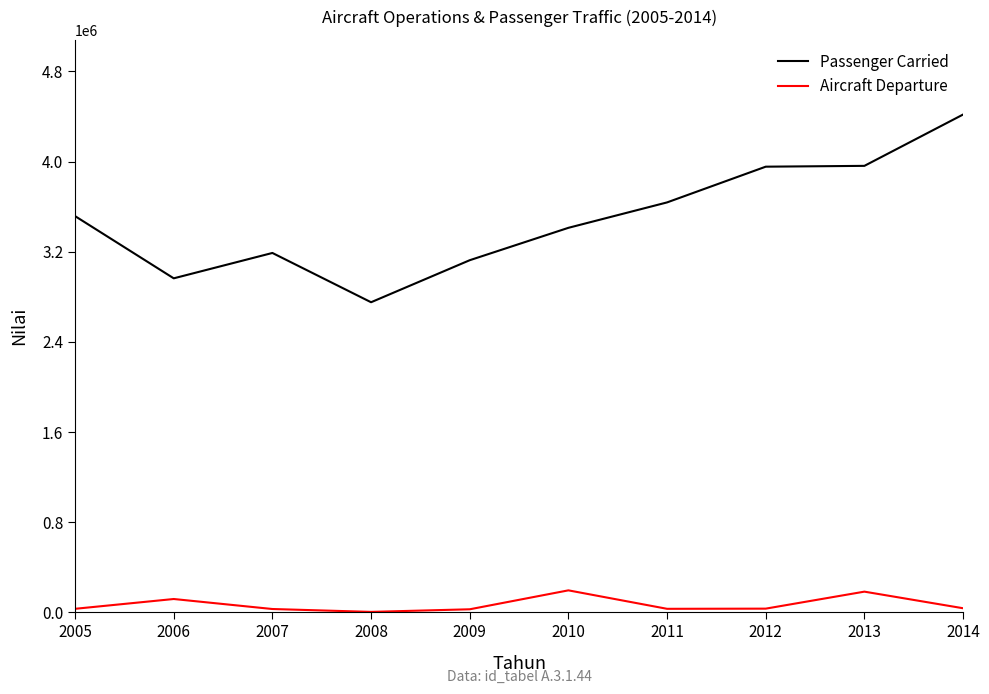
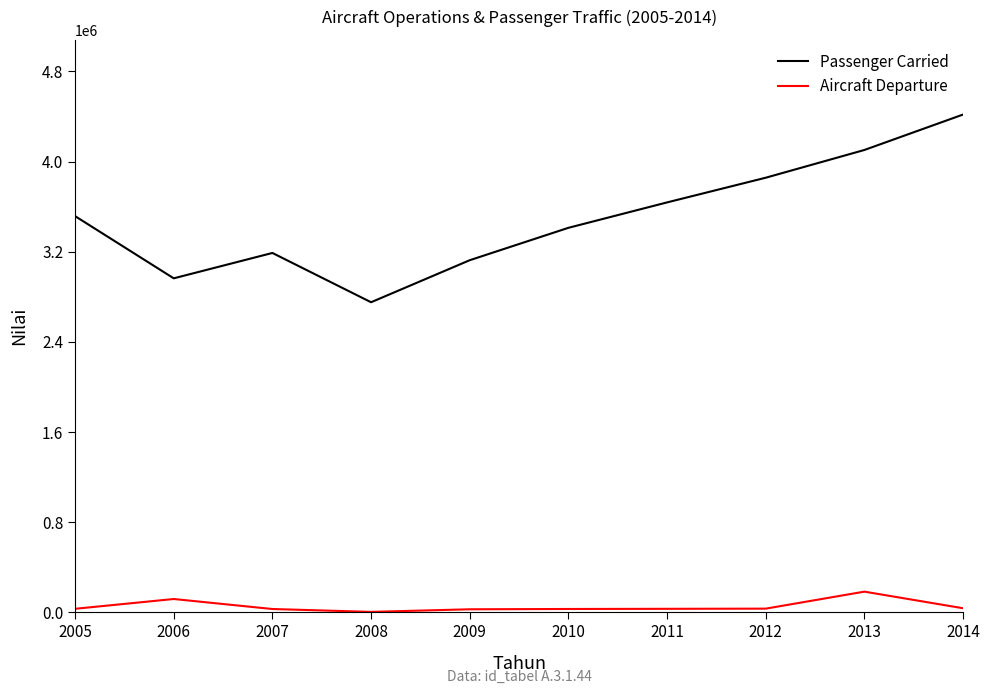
  {
    "Passenger Carried": {
      "2005": 3520000,
      "2006": 2960000,
      "2007": 3190000,
      "2008": 2750000,
      "2009": 3120000,
      "2010": 3410000,
      "2011": 3640000,
-     "2012": 3950000,
-     "2013": 3960000,
+     "2012": 3860000,
+     "2013": 4100000,
      "2014": 4420000
    },
    "Aircraft Departure": {
      "2005": 30000,
      "2006": 120000,
      "2007": 30000,
      "2008": 0,
      "2009": 30000,
-     "2010": 190000,
+     "2010": 30000,
      "2011": 30000,
      "2012": 30000,
      "2013": 180000,
      "2014": 40000
    }
  }
